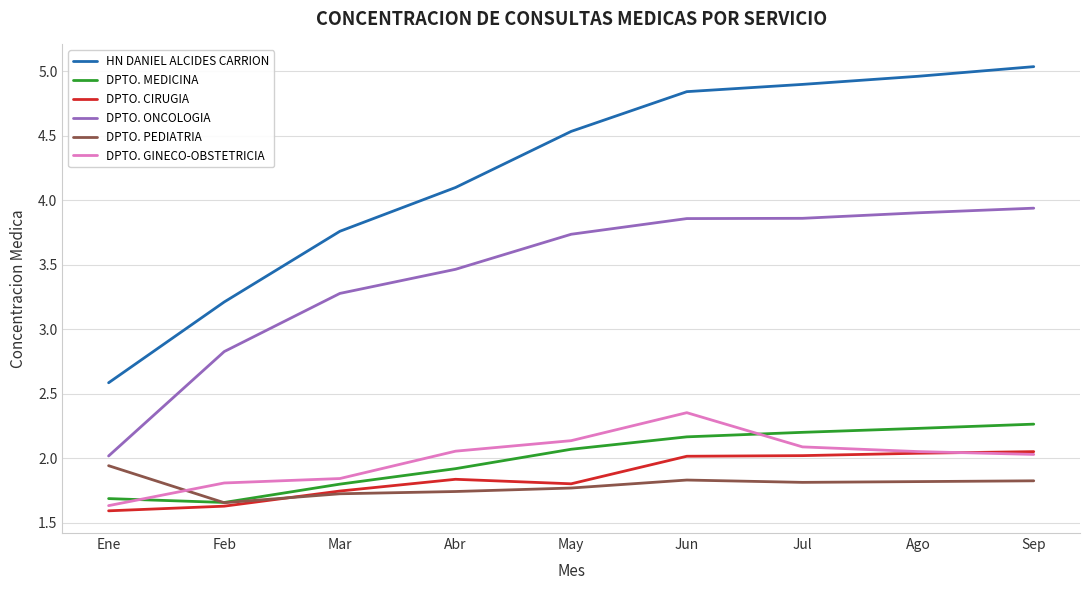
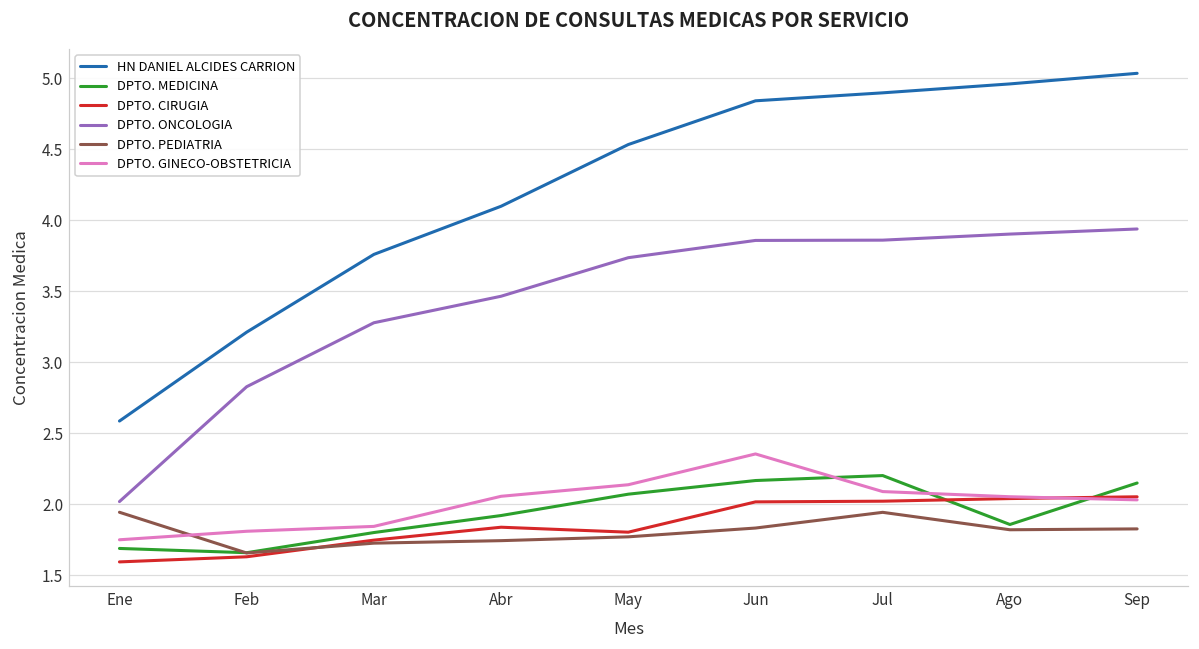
  {
    "HN DANIEL ALCIDES CARRION": {
      "Ene": 2.59,
      "Feb": 3.21,
      "Mar": 3.76,
      "Abr": 4.10,
      "May": 4.53,
      "Jun": 4.84,
      "Jul": 4.90,
      "Ago": 4.96,
      "Sep": 5.04
    },
    "DPTO. MEDICINA": {
      "Ene": 1.69,
      "Mar": 1.80,
      "Abr": 1.92,
      "May": 2.07,
      "Jun": 2.17,
      "Jul": 2.20,
-     "Ago": 2.23,
-     "Sep": 2.26
+     "Ago": 1.86,
+     "Sep": 2.15
    },
    "DPTO. CIRUGIA": {
      "Ene": 1.59,
      "Feb": 1.63,
      "Mar": 1.75,
      "Abr": 1.84,
      "May": 1.80,
      "Jun": 2.02,
      "Jul": 2.02,
      "Sep": 2.05
    },
    "DPTO. ONCOLOGIA": {
      "Ene": 2.02,
      "Feb": 2.83,
      "Mar": 3.28,
      "Abr": 3.46,
      "May": 3.74,
      "Jun": 3.86,
      "Jul": 3.86,
      "Ago": 3.90,
      "Sep": 3.94
    },
    "DPTO. PEDIATRIA": {
      "Ene": 1.94,
      "Mar": 1.73,
      "Abr": 1.74,
      "May": 1.77,
      "Jun": 1.83,
-     "Jul": 1.81,
+     "Jul": 1.94,
      "Ago": 1.82,
      "Sep": 1.83
    },
    "DPTO. GINECO-OBSTETRICIA": {
-     "Ene": 1.63,
+     "Ene": 1.75,
      "Feb": 1.81,
      "Mar": 1.84,
      "Abr": 2.06,
      "May": 2.14,
      "Jun": 2.35,
      "Jul": 2.09,
      "Sep": 2.03
    }
  }
